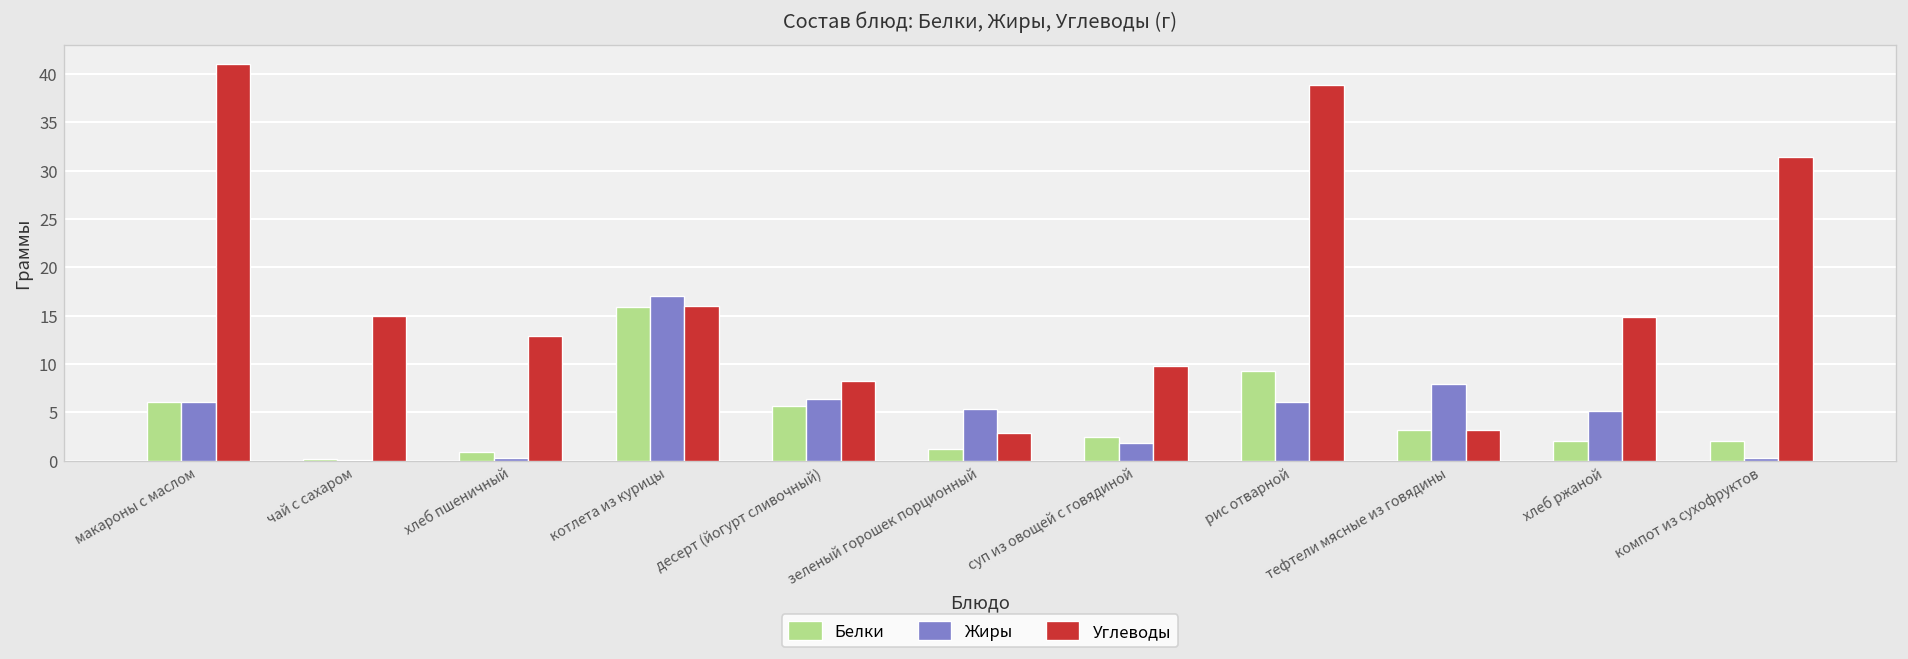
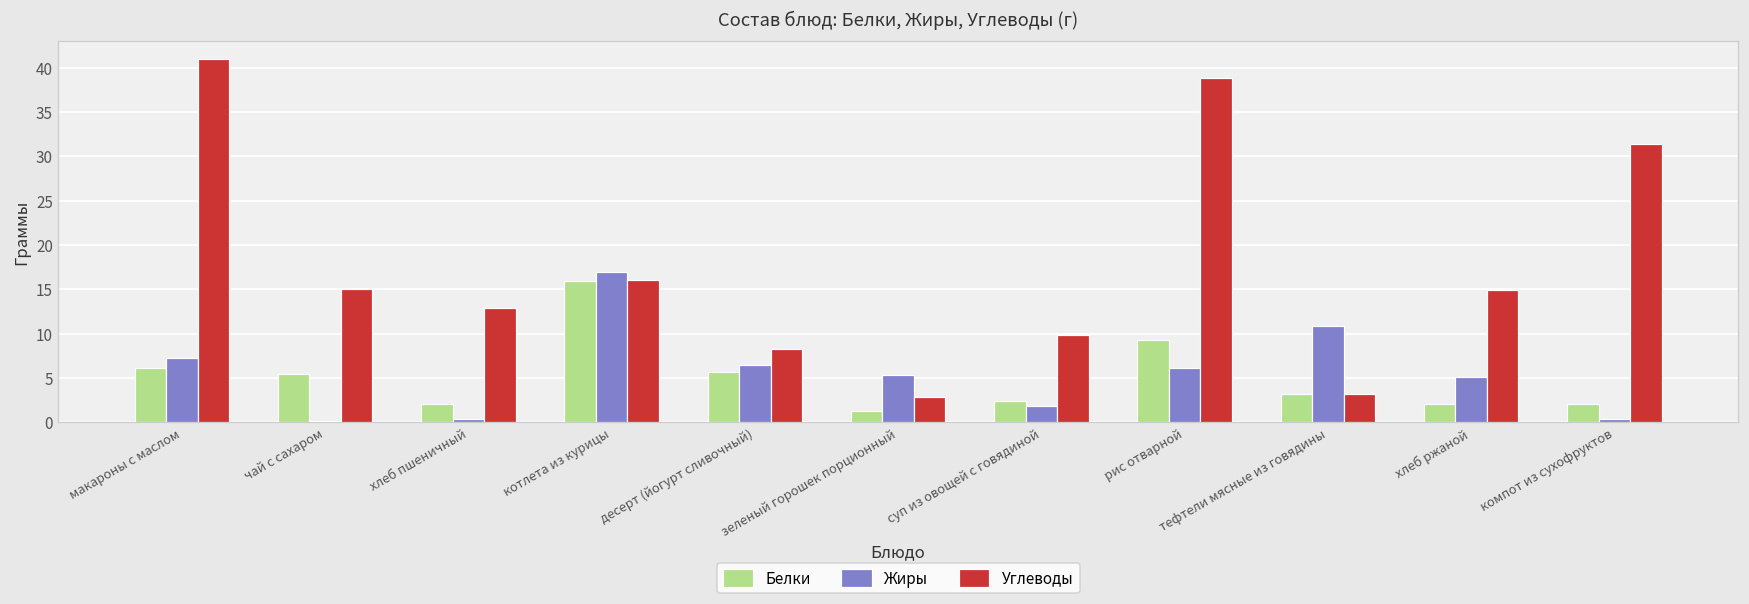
  {
    "Белки": {
      "макароны с маслом": 6,
-     "чай с сахаром": 0,
-     "хлеб пшеничный": 1,
+     "чай с сахаром": 5,
+     "хлеб пшеничный": 2,
      "котлета из курицы": 16,
      "десерт (йогурт сливочный)": 6,
      "зеленый горошек порционный": 1,
      "суп из овощей с говядиной": 2,
      "рис отварной": 9,
      "тефтели мясные из говядины": 3,
      "хлеб ржаной": 2,
      "компот из сухофруктов": 2
    },
    "Жиры": {
-     "макароны с маслом": 6,
+     "макароны с маслом": 7,
      "котлета из курицы": 17,
      "десерт (йогурт сливочный)": 6,
      "зеленый горошек порционный": 5,
      "суп из овощей с говядиной": 2,
      "рис отварной": 6,
-     "тефтели мясные из говядины": 8,
+     "тефтели мясные из говядины": 11,
      "хлеб ржаной": 5
    },
    "Углеводы": {
      "макароны с маслом": 41,
      "чай с сахаром": 15,
      "хлеб пшеничный": 13,
      "котлета из курицы": 16,
      "десерт (йогурт сливочный)": 8,
      "зеленый горошек порционный": 3,
      "суп из овощей с говядиной": 10,
      "рис отварной": 39,
      "тефтели мясные из говядины": 3,
      "хлеб ржаной": 15,
      "компот из сухофруктов": 31
    }
  }
